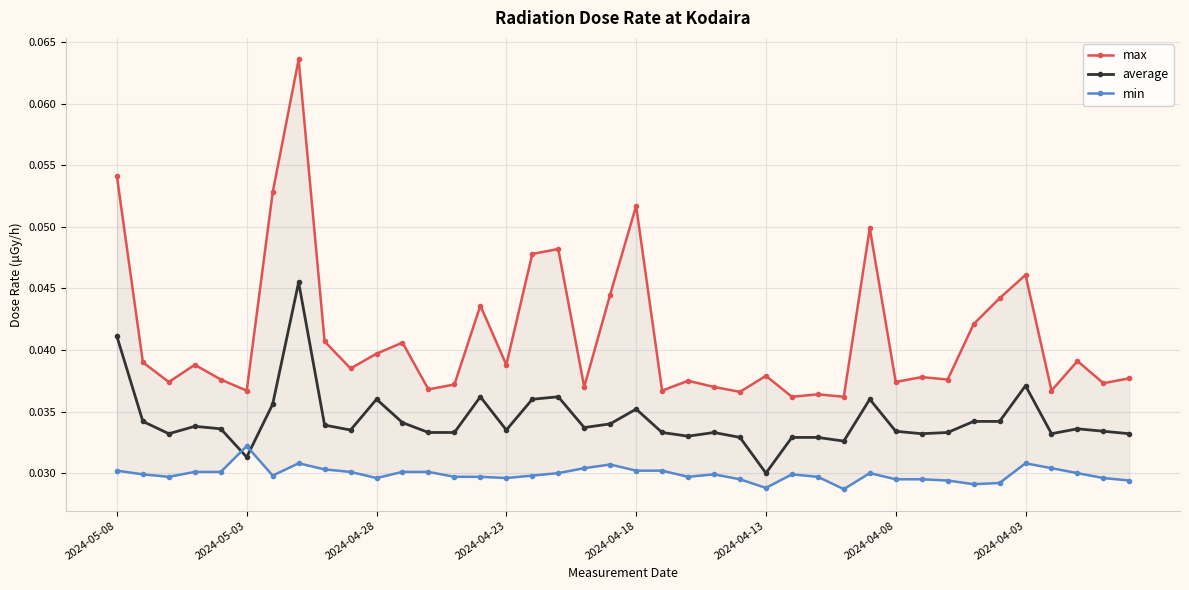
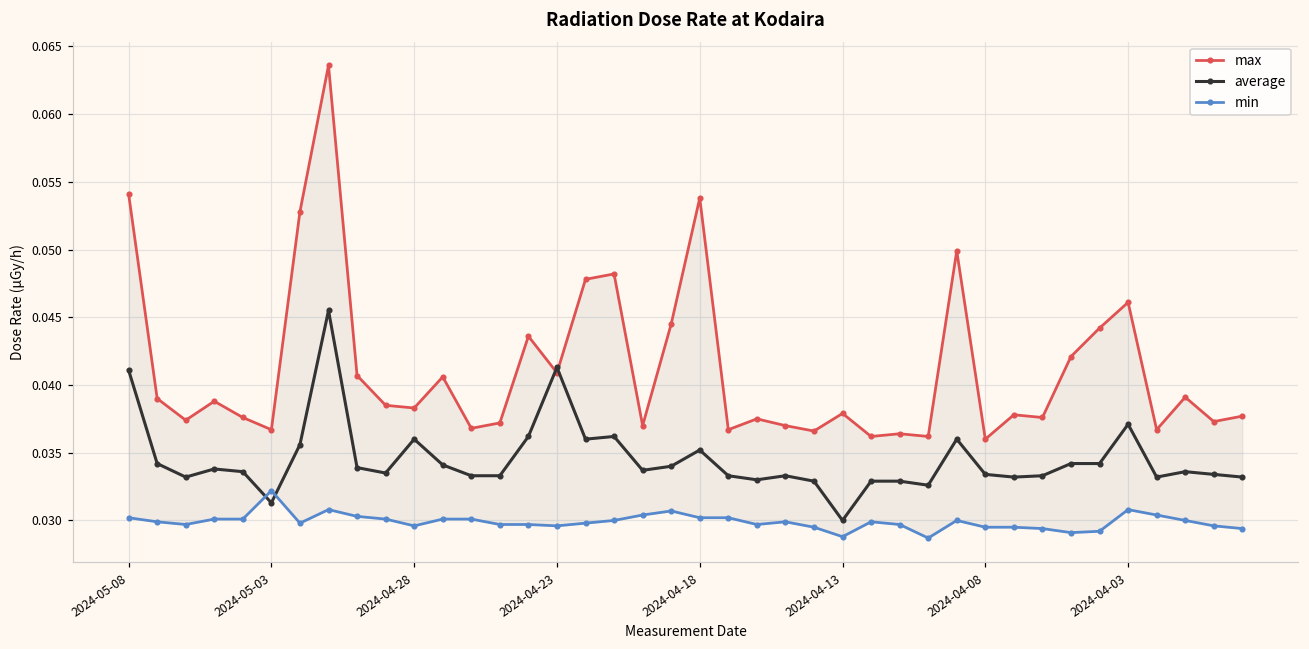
  {
    "max": {
      "2024-05-08": 0.0541,
      "2024-05-03": 0.0367,
-     "2024-04-28": 0.0397,
-     "2024-04-23": 0.0388,
-     "2024-04-18": 0.0517,
+     "2024-04-28": 0.0383,
+     "2024-04-23": 0.0409,
+     "2024-04-18": 0.0538,
      "2024-04-13": 0.0379,
-     "2024-04-08": 0.0374,
+     "2024-04-08": 0.0360,
      "2024-04-03": 0.0461
    },
    "average": {
      "2024-05-08": 0.0411,
      "2024-05-03": 0.0313,
      "2024-04-28": 0.0360,
-     "2024-04-23": 0.0335,
+     "2024-04-23": 0.0413,
      "2024-04-18": 0.0352,
      "2024-04-13": 0.0300,
      "2024-04-08": 0.0334,
      "2024-04-03": 0.0371
    },
    "min": {
      "2024-05-08": 0.0302,
      "2024-05-03": 0.0322,
      "2024-04-28": 0.0296,
      "2024-04-23": 0.0296,
      "2024-04-18": 0.0302,
      "2024-04-13": 0.0288,
      "2024-04-08": 0.0295,
      "2024-04-03": 0.0308
    }
  }
